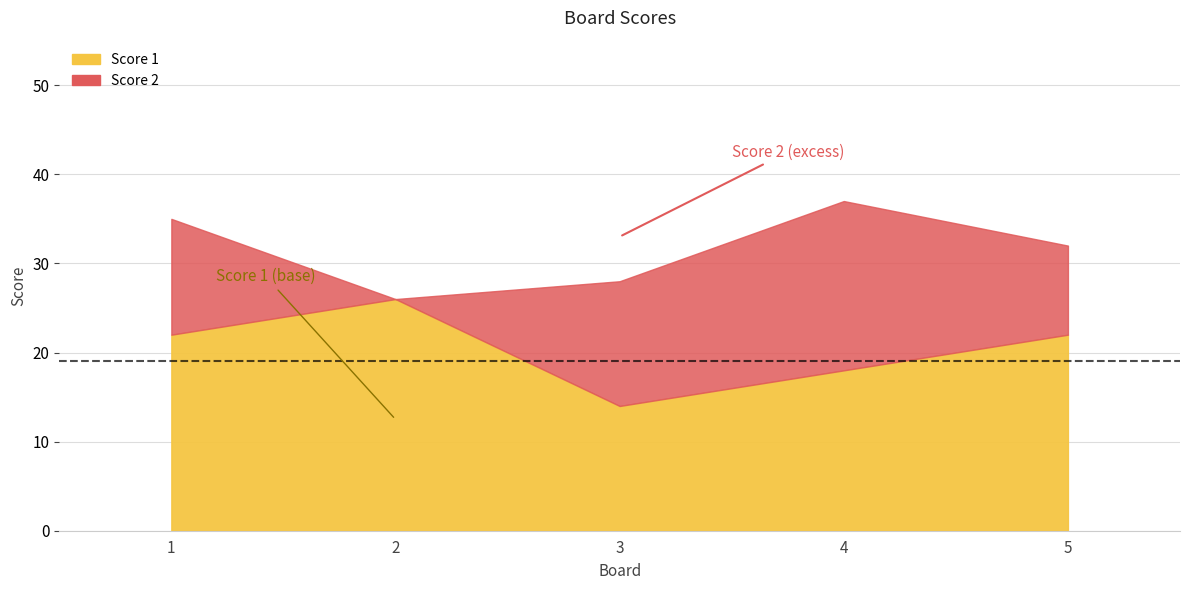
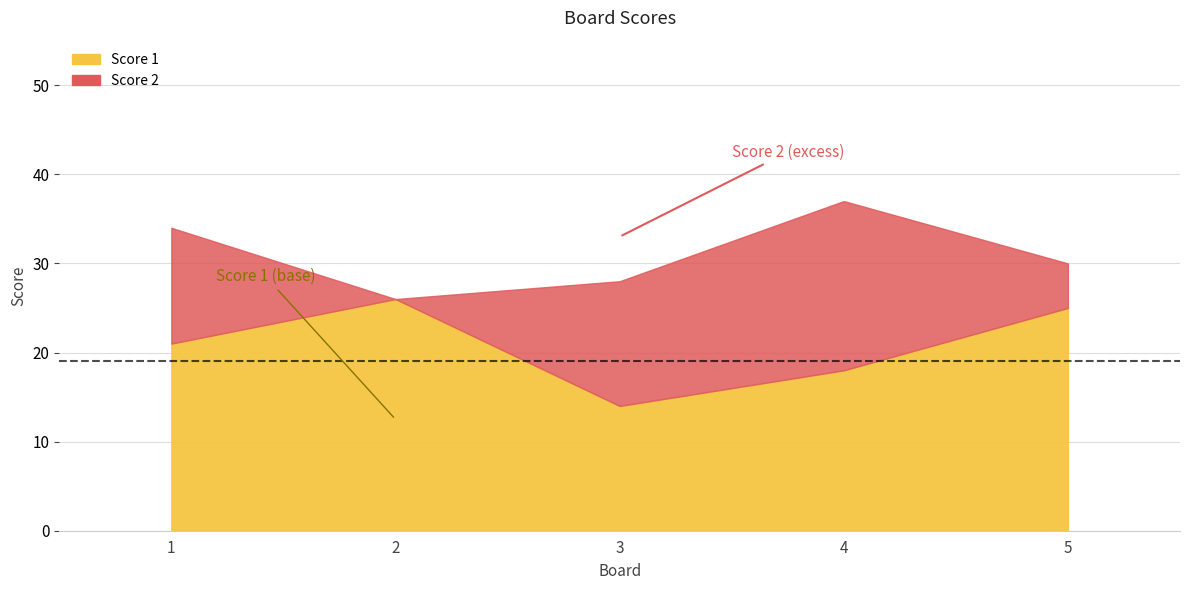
  {
    "Score 1": {
-     "1": 22,
+     "1": 21,
      "3": 14,
      "4": 18,
-     "5": 22
+     "5": 25
    },
    "Score 2": {
      "1": 13,
      "3": 14,
-     "5": 10
+     "5": 5
    }
  }
